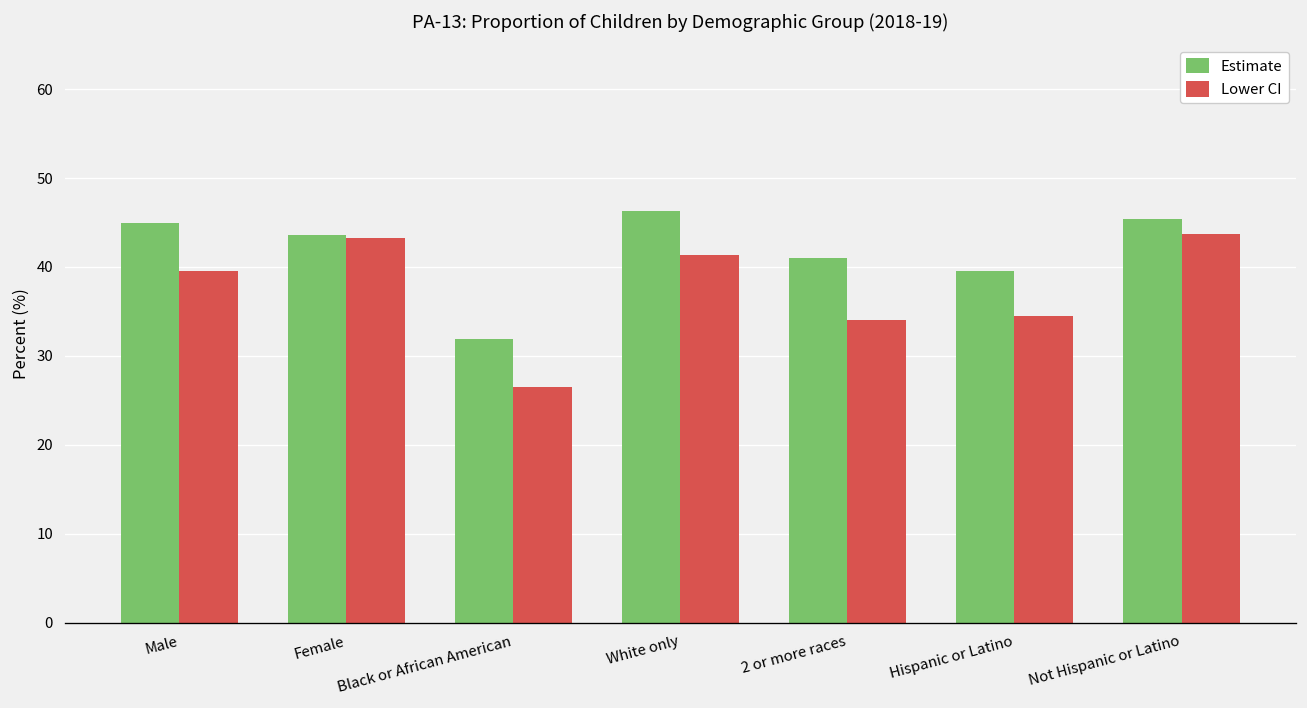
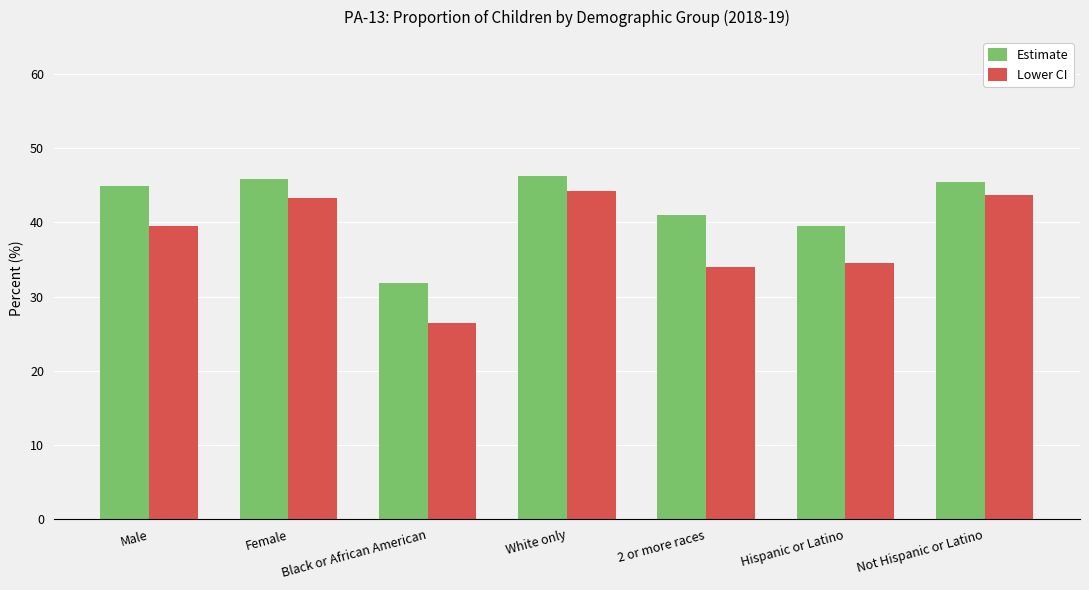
  {
    "Estimate": {
      "Male": 45,
-     "Female": 44,
+     "Female": 46,
      "Black or African American": 32,
      "White only": 46,
      "2 or more races": 41,
      "Hispanic or Latino": 40,
      "Not Hispanic or Latino": 45
    },
    "Lower CI": {
      "Male": 40,
      "Female": 43,
      "Black or African American": 27,
-     "White only": 41,
+     "White only": 44,
      "2 or more races": 34,
      "Hispanic or Latino": 35,
      "Not Hispanic or Latino": 44
    }
  }
